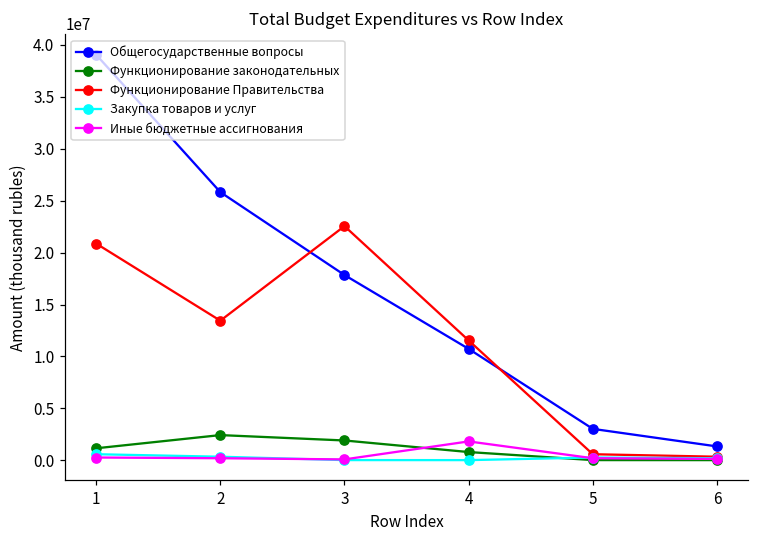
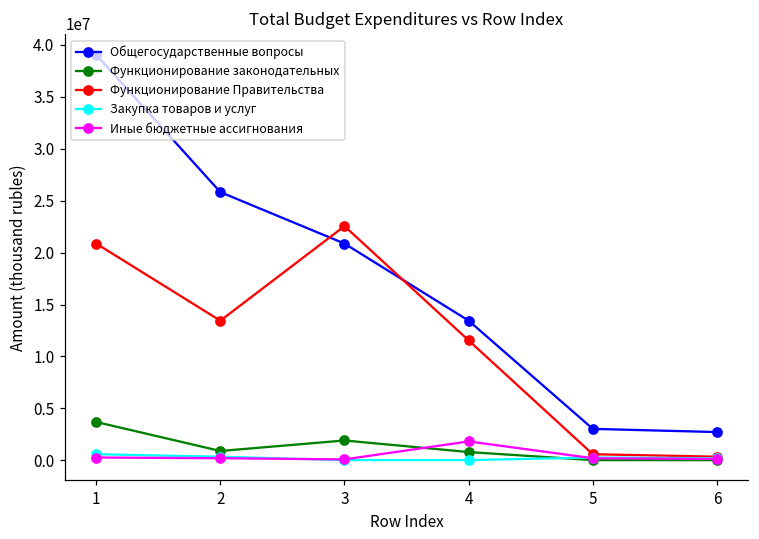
  {
    "Общегосударственные вопросы": {
      "2": 26000000,
-     "3": 18000000,
-     "4": 11000000,
+     "3": 21000000,
+     "4": 13000000,
      "5": 3000000,
-     "6": 1000000
+     "6": 3000000
    },
    "Функционирование законодательных": {
-     "1": 1000000,
-     "2": 2000000,
+     "1": 4000000,
+     "2": 1000000,
      "3": 2000000,
      "4": 1000000
    },
    "Функционирование Правительства": {
      "1": 21000000,
      "2": 13000000,
      "3": 23000000,
      "4": 12000000,
      "5": 1000000
    },
    "Закупка товаров и услуг": {
      "1": 1000000,
      "4": 0
    },
    "Иные бюджетные ассигнования": {
      "1": 0,
      "4": 2000000
    }
  }
